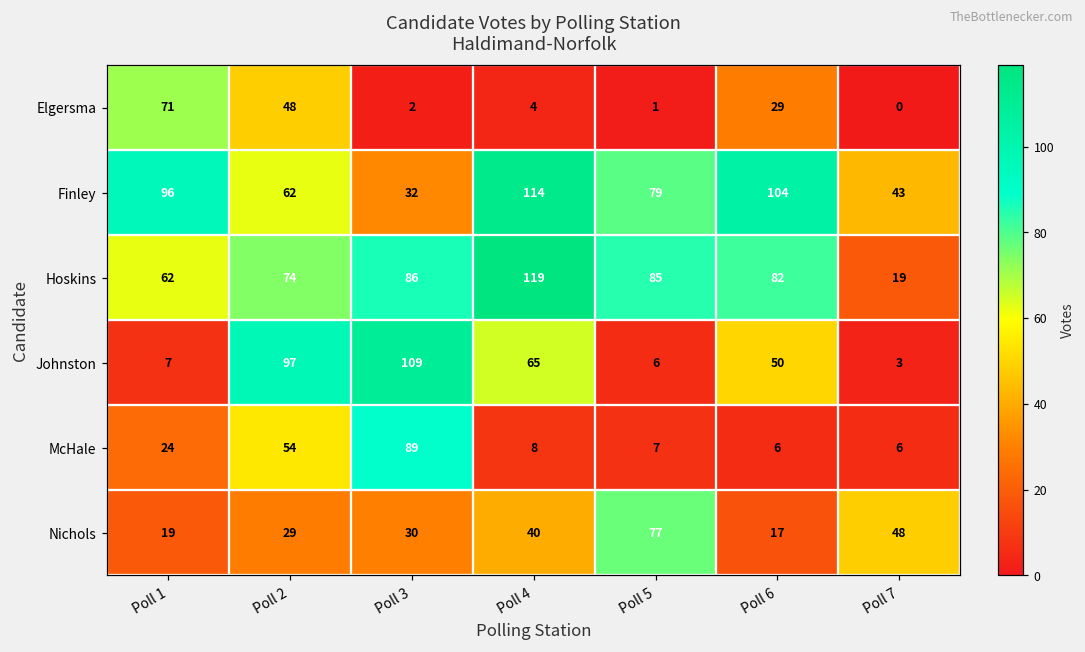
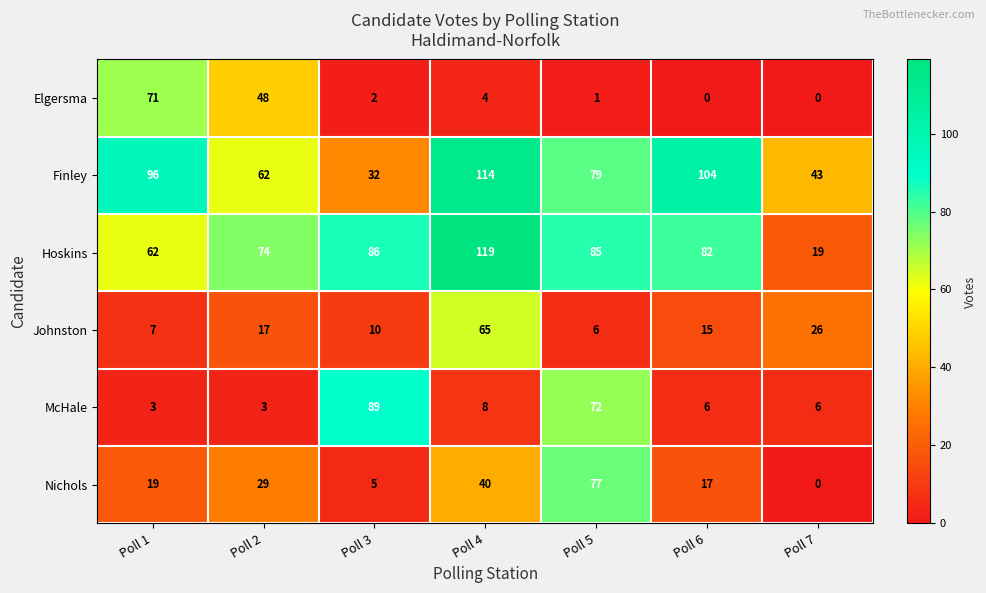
  {
    "Elgersma": {
      "Poll 1": 71,
      "Poll 2": 48,
      "Poll 3": 2,
      "Poll 4": 4,
      "Poll 5": 1,
-     "Poll 6": 29,
+     "Poll 6": 0,
      "Poll 7": 0
    },
    "Finley": {
      "Poll 1": 96,
      "Poll 2": 62,
      "Poll 3": 32,
      "Poll 4": 114,
      "Poll 5": 79,
      "Poll 6": 104,
      "Poll 7": 43
    },
    "Hoskins": {
      "Poll 1": 62,
      "Poll 2": 74,
      "Poll 3": 86,
      "Poll 4": 119,
      "Poll 5": 85,
      "Poll 6": 82,
      "Poll 7": 19
    },
    "Johnston": {
      "Poll 1": 7,
-     "Poll 2": 97,
-     "Poll 3": 109,
+     "Poll 2": 17,
+     "Poll 3": 10,
      "Poll 4": 65,
      "Poll 5": 6,
-     "Poll 6": 50,
-     "Poll 7": 3
+     "Poll 6": 15,
+     "Poll 7": 26
    },
    "McHale": {
-     "Poll 1": 24,
-     "Poll 2": 54,
+     "Poll 1": 3,
+     "Poll 2": 3,
      "Poll 3": 89,
      "Poll 4": 8,
-     "Poll 5": 7,
+     "Poll 5": 72,
      "Poll 6": 6,
      "Poll 7": 6
    },
    "Nichols": {
      "Poll 1": 19,
      "Poll 2": 29,
-     "Poll 3": 30,
+     "Poll 3": 5,
      "Poll 4": 40,
      "Poll 5": 77,
      "Poll 6": 17,
-     "Poll 7": 48
+     "Poll 7": 0
    }
  }
